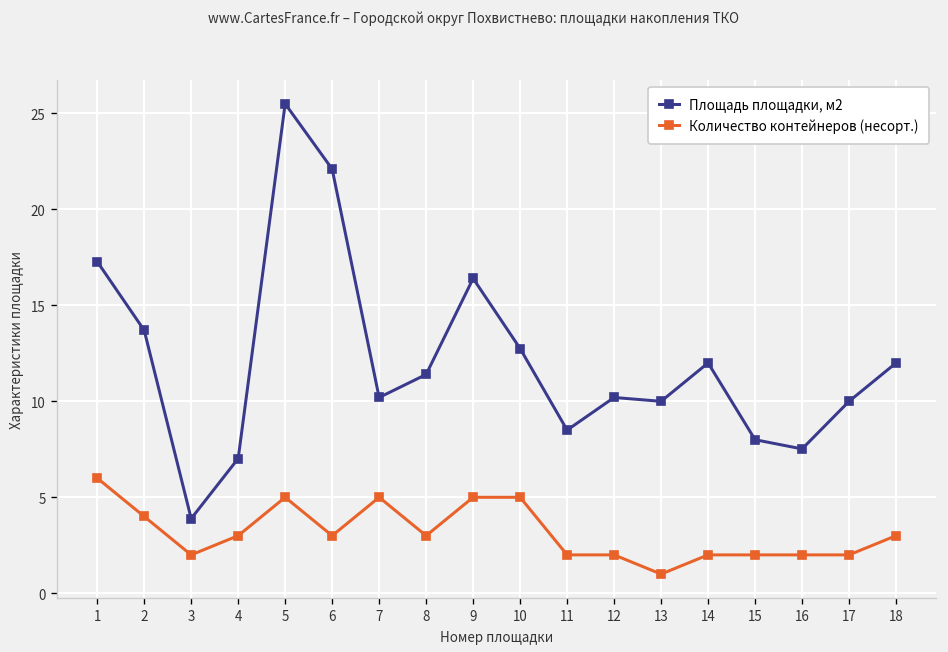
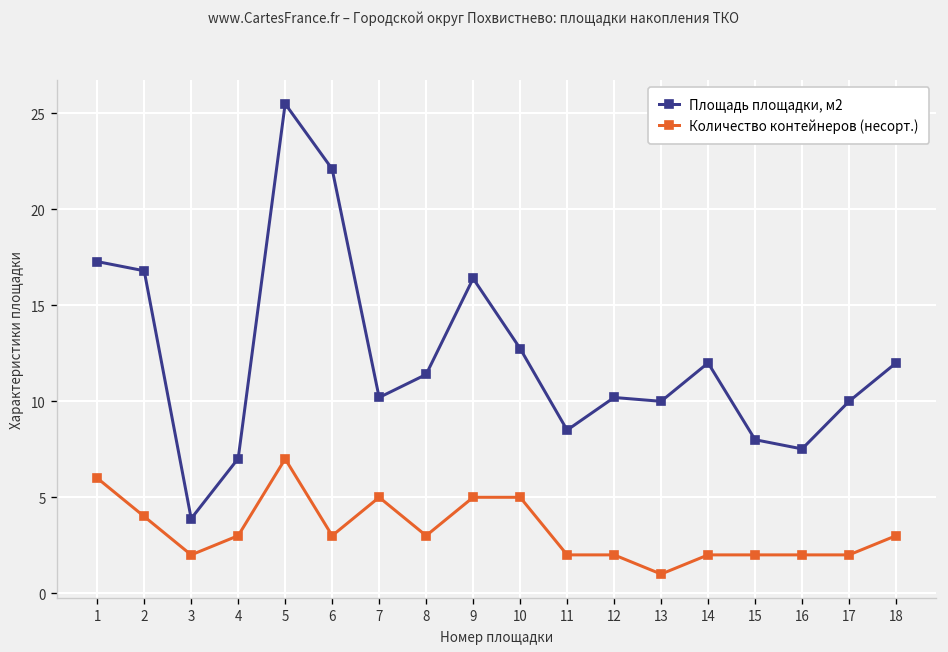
  {
    "Площадь площадки, м2": {
      "1": 17.3,
-     "2": 13.7,
+     "2": 16.8,
      "3": 3.9,
      "4": 7.0,
      "5": 25.5,
      "6": 22.1,
      "7": 10.2,
      "8": 11.4,
      "9": 16.4,
      "10": 12.8,
      "11": 8.5,
      "12": 10.2,
      "13": 10.0,
      "14": 12.0,
      "15": 8.0,
      "16": 7.5,
      "17": 10.0,
      "18": 12.0
    },
    "Количество контейнеров (несорт.)": {
      "1": 6,
      "2": 4,
      "3": 2,
      "4": 3,
-     "5": 5,
+     "5": 7,
      "6": 3,
      "7": 5,
      "8": 3,
      "9": 5,
      "10": 5,
      "11": 2,
      "12": 2,
      "13": 1,
      "14": 2,
      "15": 2,
      "16": 2,
      "17": 2,
      "18": 3
    }
  }
